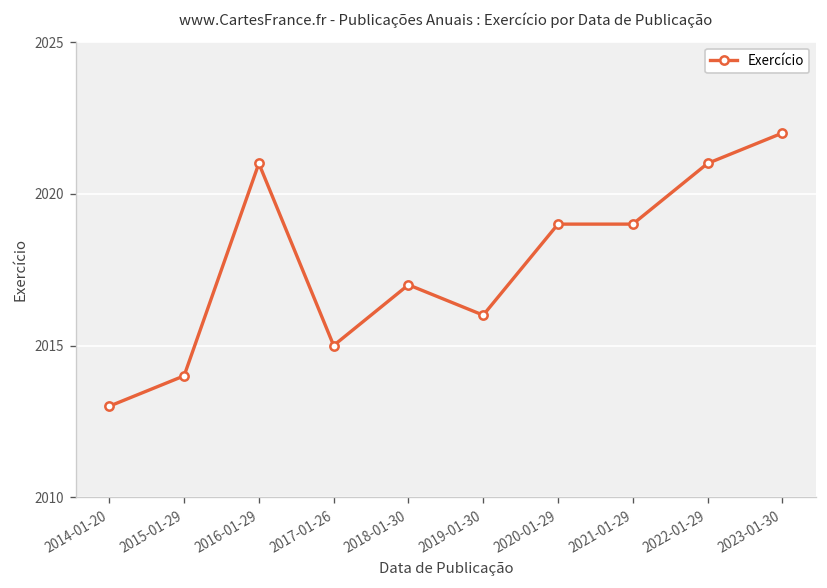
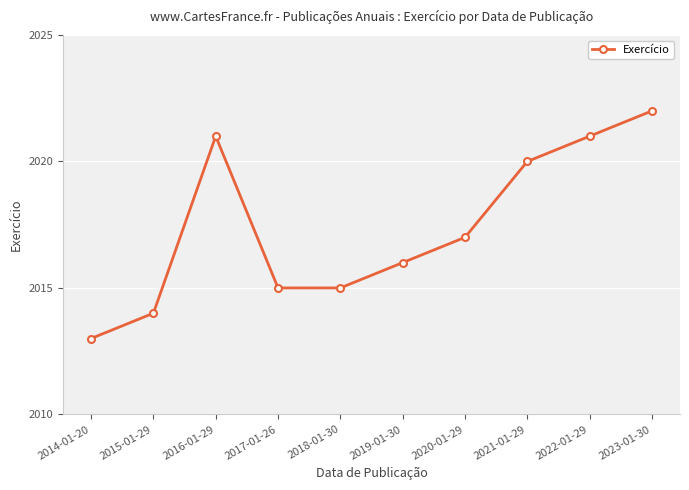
  {
    "2014-01-20": 2013,
    "2015-01-29": 2014,
    "2016-01-29": 2021,
    "2017-01-26": 2015,
-   "2018-01-30": 2017,
+   "2018-01-30": 2015,
    "2019-01-30": 2016,
-   "2020-01-29": 2019,
-   "2021-01-29": 2019,
+   "2020-01-29": 2017,
+   "2021-01-29": 2020,
    "2022-01-29": 2021,
    "2023-01-30": 2022
  }
